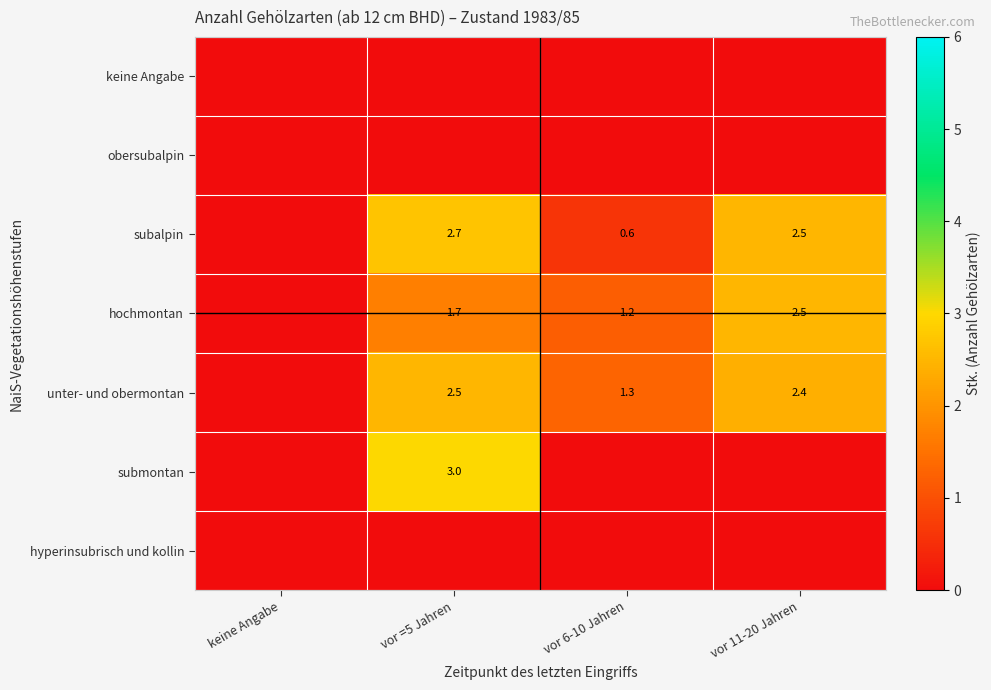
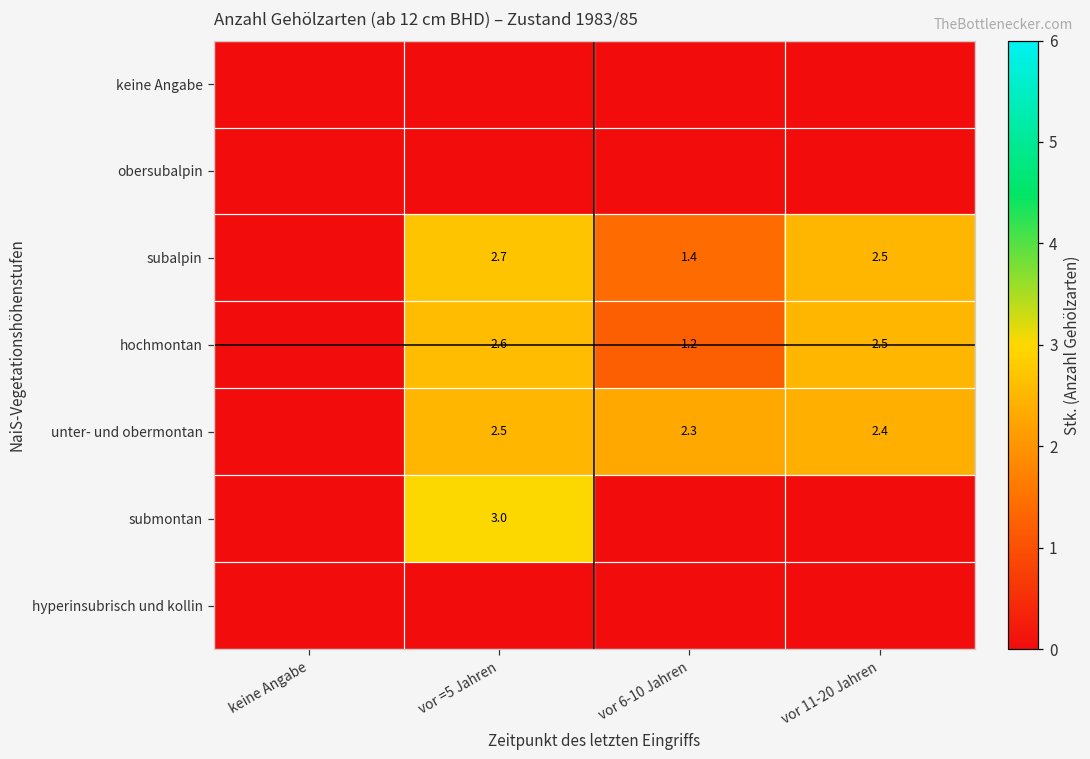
  {
    "subalpin": {
      "vor =5 Jahren": 2.7,
-     "vor 6-10 Jahren": 0.6,
+     "vor 6-10 Jahren": 1.4,
      "vor 11-20 Jahren": 2.5
    },
    "hochmontan": {
-     "vor =5 Jahren": 1.7,
+     "vor =5 Jahren": 2.6,
      "vor 6-10 Jahren": 1.2,
      "vor 11-20 Jahren": 2.5
    },
    "unter- und obermontan": {
      "vor =5 Jahren": 2.5,
-     "vor 6-10 Jahren": 1.3,
+     "vor 6-10 Jahren": 2.3,
      "vor 11-20 Jahren": 2.4
    },
    "submontan": {
      "vor =5 Jahren": 3.0
    }
  }
